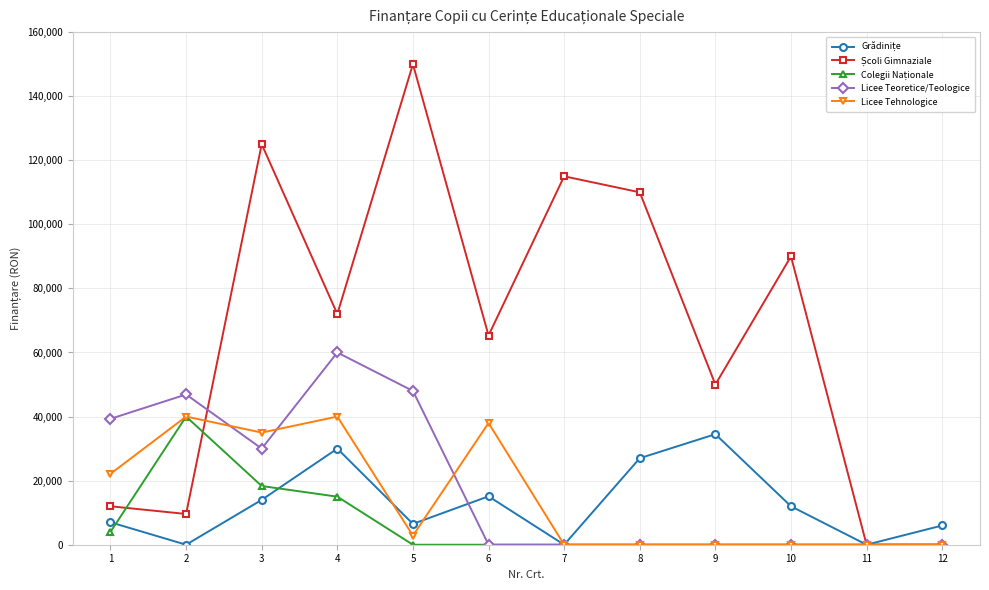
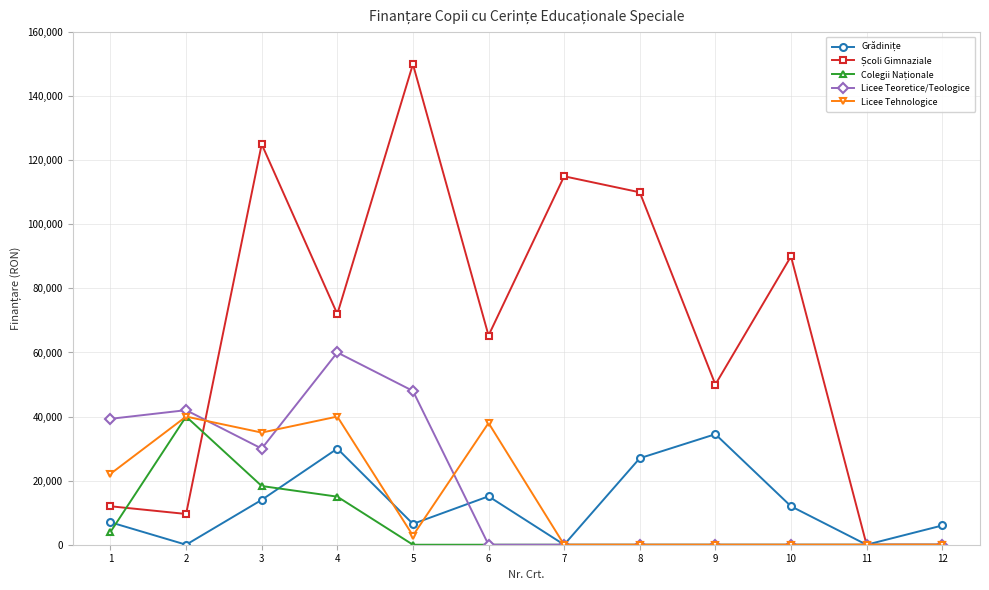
  {
    "Grădinițe": {
      "1": "7,000",
      "2": "0",
      "3": "14,000",
      "4": "30,000",
      "5": "7,000",
      "6": "15,000",
      "8": "27,000",
      "9": "35,000",
      "10": "12,000",
      "12": "6,000"
    },
    "Școli Gimnaziale": {
      "1": "12,000",
      "2": "10,000",
      "3": "125,000",
      "4": "72,000",
      "5": "150,000",
      "6": "65,000",
      "7": "115,000",
      "8": "110,000",
      "9": "50,000",
      "10": "90,000"
    },
    "Colegii Naționale": {
      "1": "4,000",
      "3": "18,000",
      "4": "15,000",
      "5": "0"
    },
    "Licee Teoretice/Teologice": {
      "1": "39,000",
-     "2": "47,000",
+     "2": "42,000",
      "3": "30,000",
      "4": "60,000",
      "5": "48,000"
    },
    "Licee Tehnologice": {
      "1": "22,000",
      "3": "35,000",
      "4": "40,000",
      "5": "3,000",
      "6": "38,000"
    }
  }
